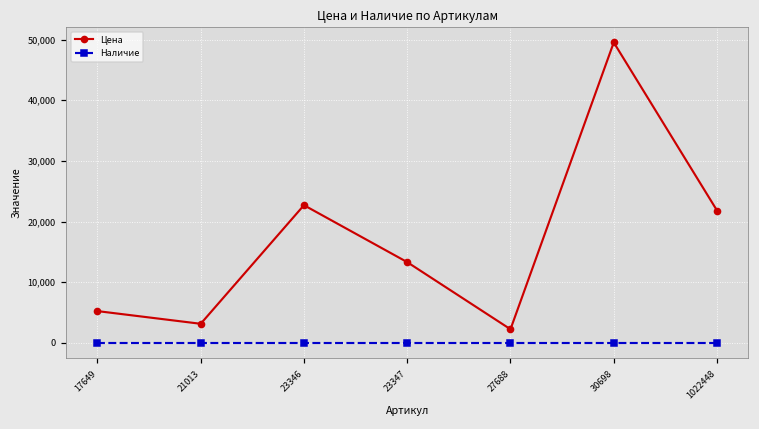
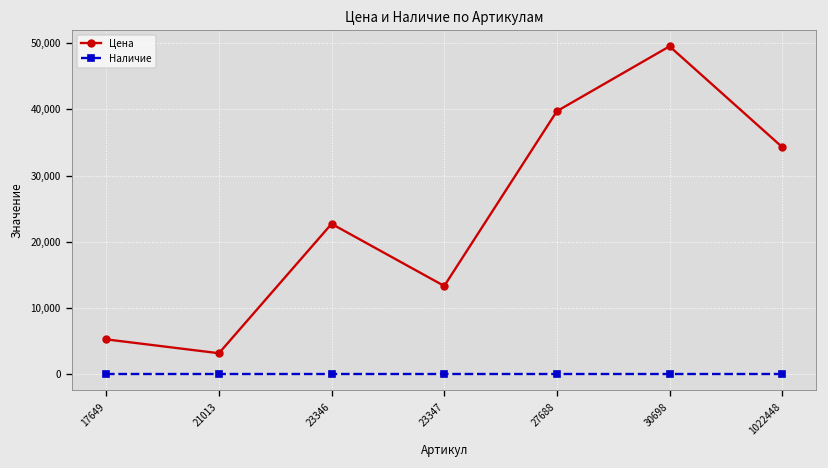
  {
    "Цена": {
      "17649": "5,000",
      "21013": "3,000",
      "23346": "23,000",
      "23347": "13,000",
-     "27688": "2,000",
+     "27688": "40,000",
      "30698": "50,000",
-     "1022448": "22,000"
+     "1022448": "34,000"
    },
    "Наличие": {
      "17649": "0",
      "21013": "0",
      "23346": "0",
      "23347": "0",
      "27688": "0",
      "30698": "0",
      "1022448": "0"
    }
  }
